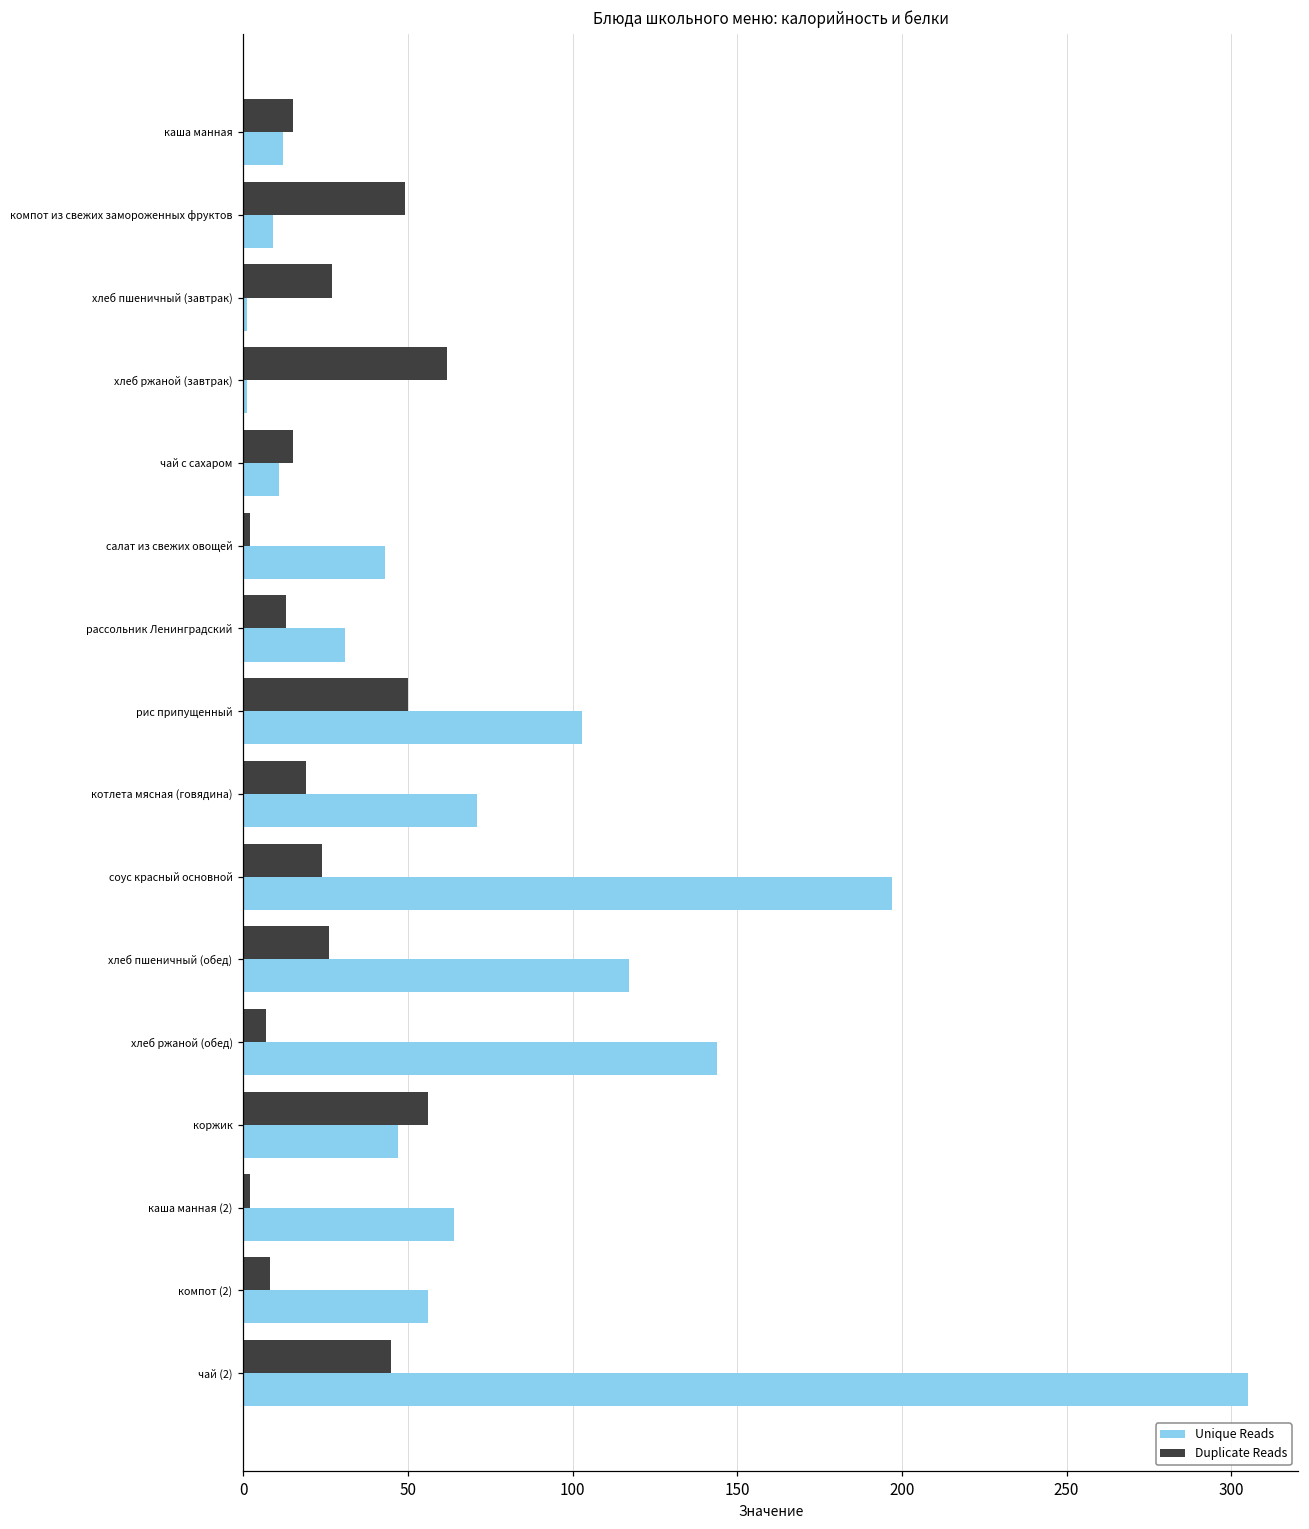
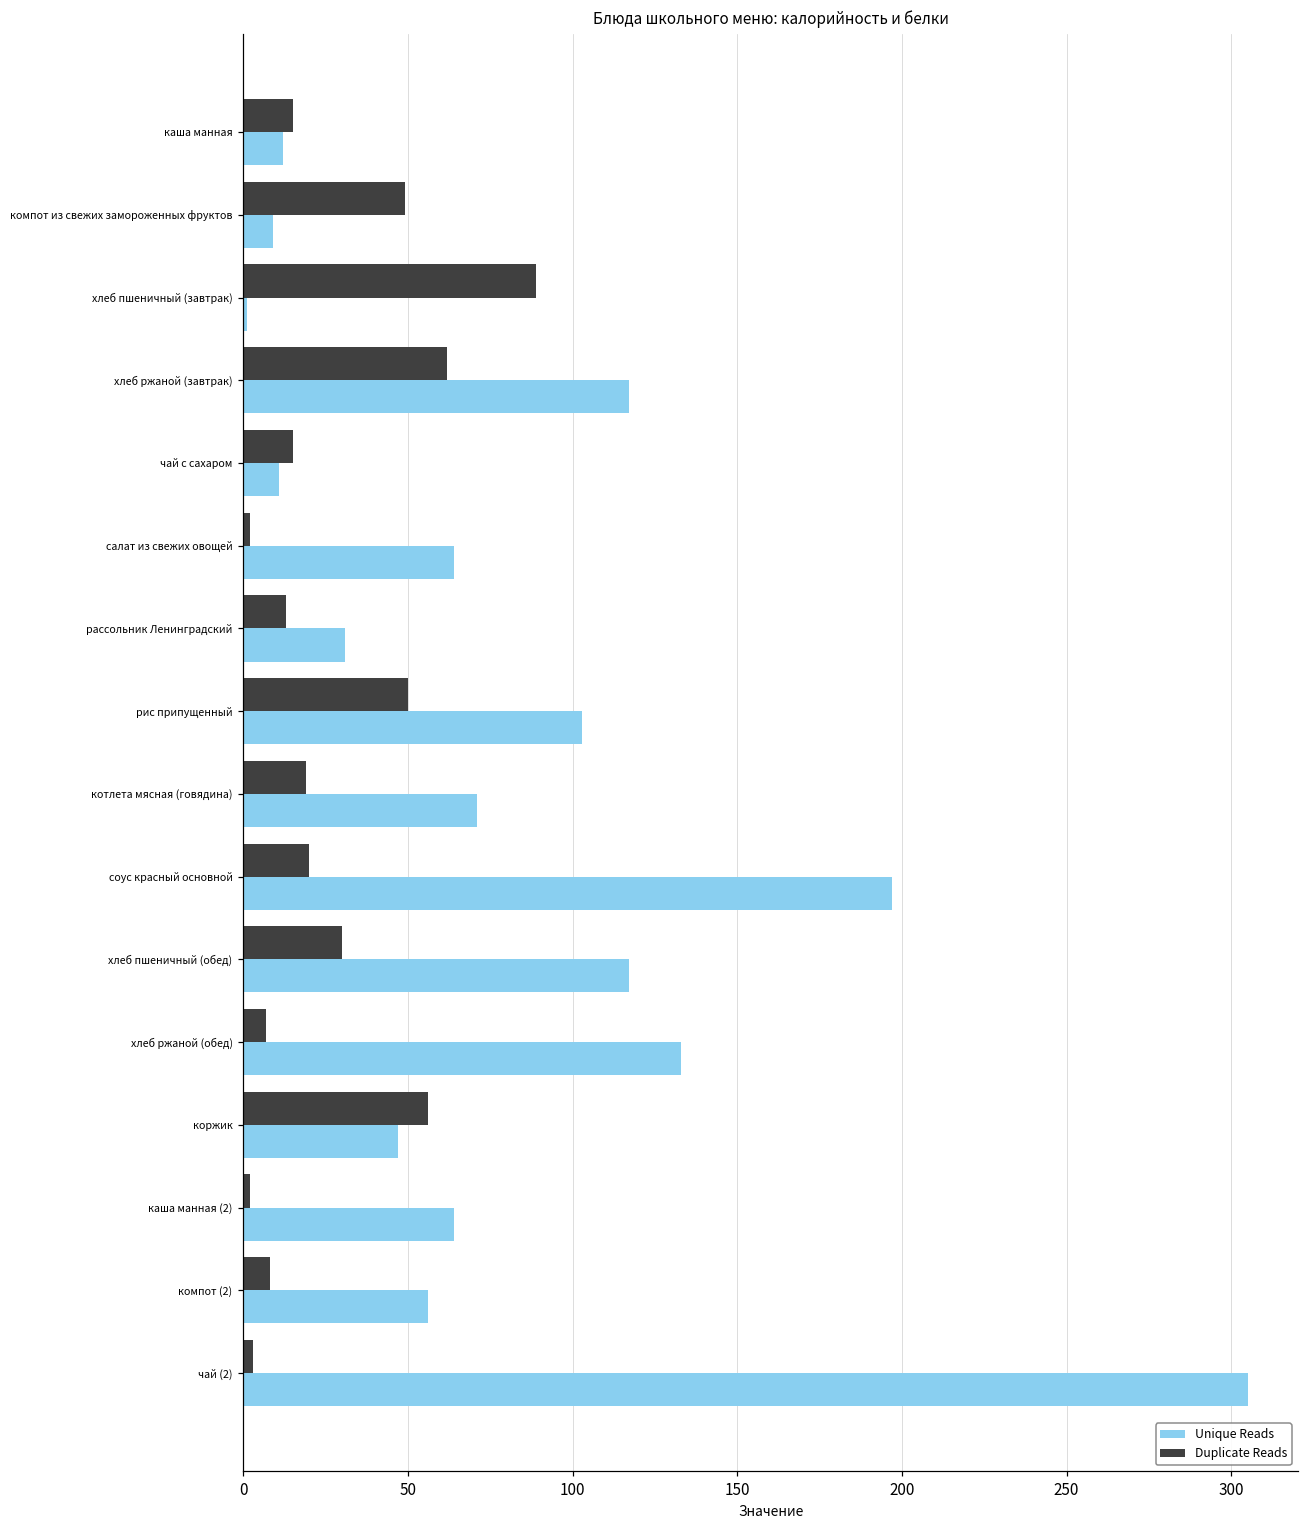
  {
    "Unique Reads": {
      "каша манная": 12,
      "компот из свежих замороженных фруктов": 9,
      "хлеб пшеничный (завтрак)": 1,
-     "хлеб ржаной (завтрак)": 1,
+     "хлеб ржаной (завтрак)": 117,
      "чай с сахаром": 11,
-     "салат из свежих овощей": 43,
+     "салат из свежих овощей": 64,
      "рассольник Ленинградский": 31,
      "рис припущенный": 103,
      "котлета мясная (говядина)": 71,
      "соус красный основной": 197,
      "хлеб пшеничный (обед)": 117,
-     "хлеб ржаной (обед)": 144,
+     "хлеб ржаной (обед)": 133,
      "коржик": 47,
      "каша манная (2)": 64,
      "компот (2)": 56,
      "чай (2)": 305
    },
    "Duplicate Reads": {
      "каша манная": 15,
      "компот из свежих замороженных фруктов": 49,
-     "хлеб пшеничный (завтрак)": 27,
+     "хлеб пшеничный (завтрак)": 89,
      "хлеб ржаной (завтрак)": 62,
      "чай с сахаром": 15,
      "салат из свежих овощей": 2,
      "рассольник Ленинградский": 13,
      "рис припущенный": 50,
      "котлета мясная (говядина)": 19,
-     "соус красный основной": 24,
-     "хлеб пшеничный (обед)": 26,
+     "соус красный основной": 20,
+     "хлеб пшеничный (обед)": 30,
      "хлеб ржаной (обед)": 7,
      "коржик": 56,
      "каша манная (2)": 2,
      "компот (2)": 8,
-     "чай (2)": 45
+     "чай (2)": 3
    }
  }
